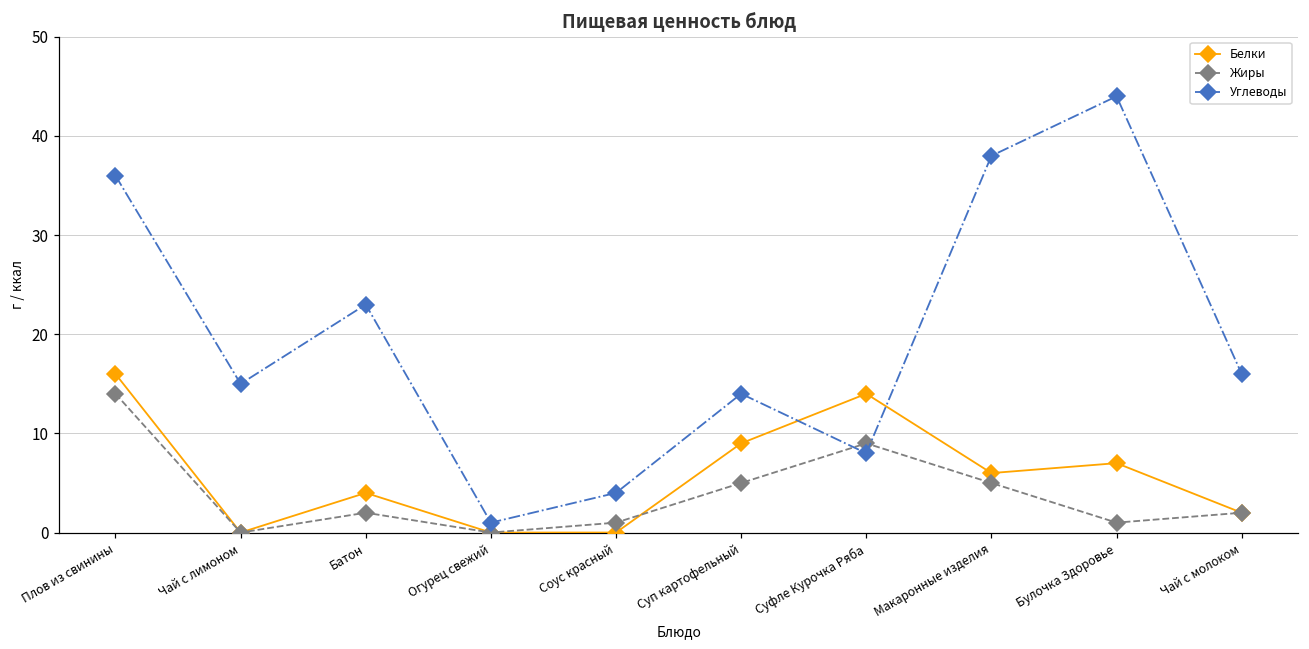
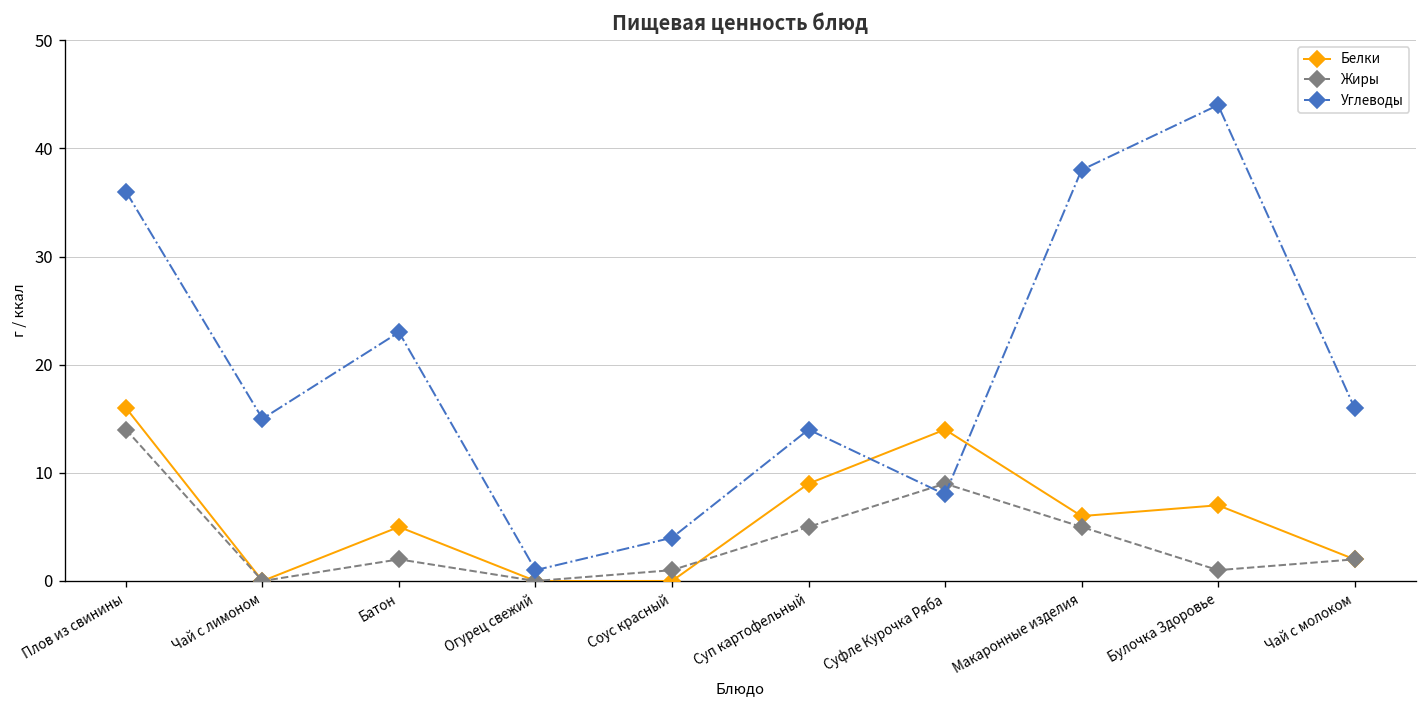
  {
    "Белки": {
      "Плов из свинины": 16,
-     "Батон": 4,
+     "Батон": 5,
      "Соус красный": 0,
      "Суп картофельный": 9,
      "Суфле Курочка Ряба": 14,
      "Макаронные изделия": 6,
      "Булочка Здоровье": 7
    },
    "Жиры": {
      "Плов из свинины": 14,
      "Батон": 2,
      "Соус красный": 1,
      "Суп картофельный": 5,
      "Суфле Курочка Ряба": 9,
      "Макаронные изделия": 5,
      "Булочка Здоровье": 1
    },
    "Углеводы": {
      "Плов из свинины": 36,
      "Чай с лимоном": 15,
      "Батон": 23,
      "Огурец свежий": 1,
      "Соус красный": 4,
      "Суп картофельный": 14,
      "Суфле Курочка Ряба": 8,
      "Макаронные изделия": 38,
      "Булочка Здоровье": 44,
      "Чай с молоком": 16
    }
  }
